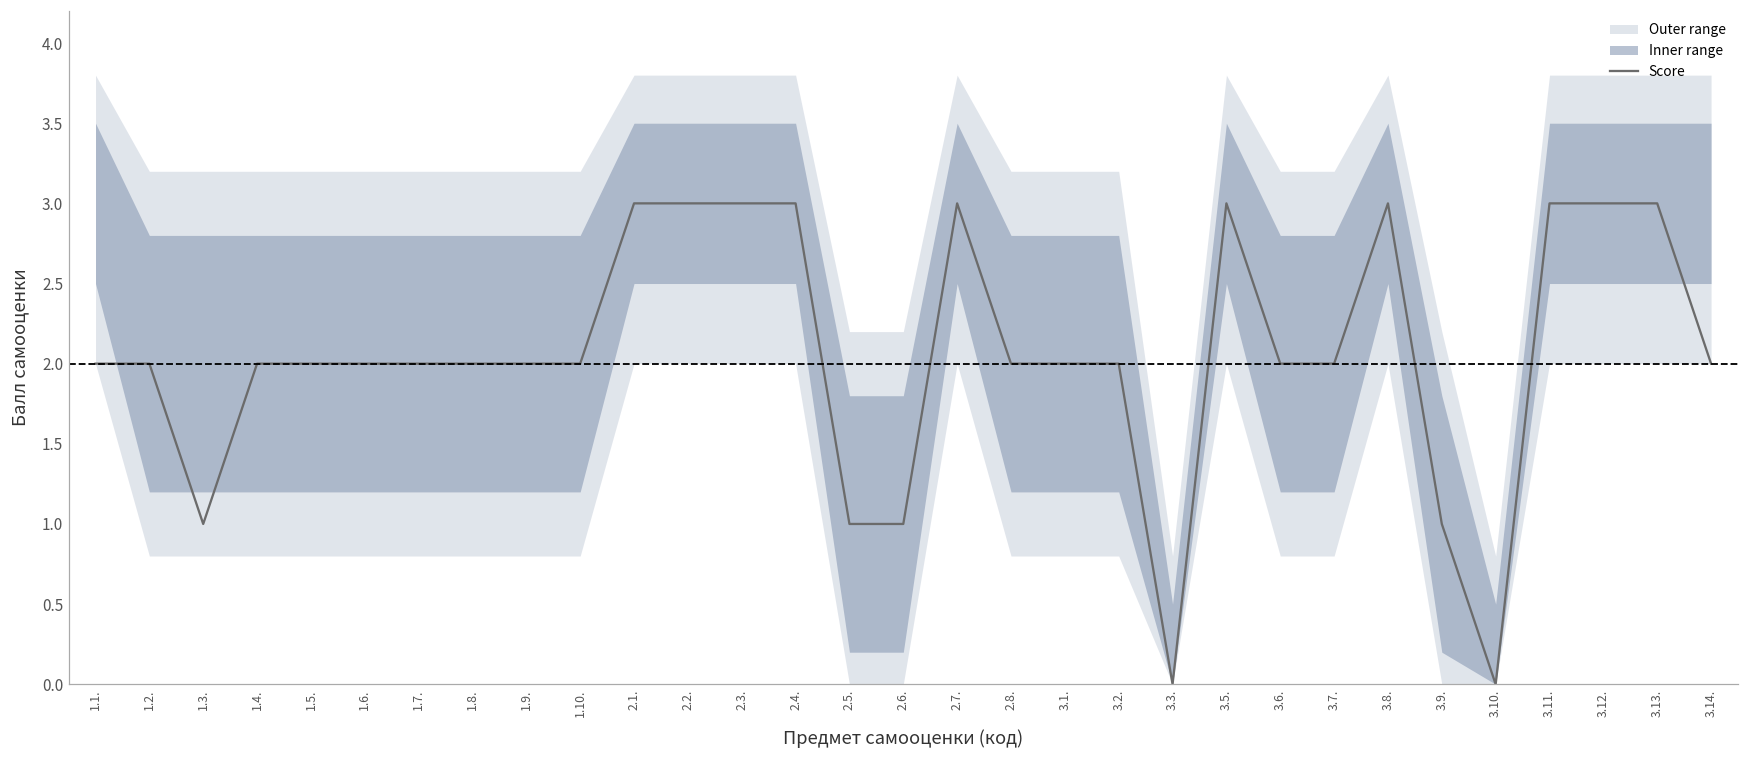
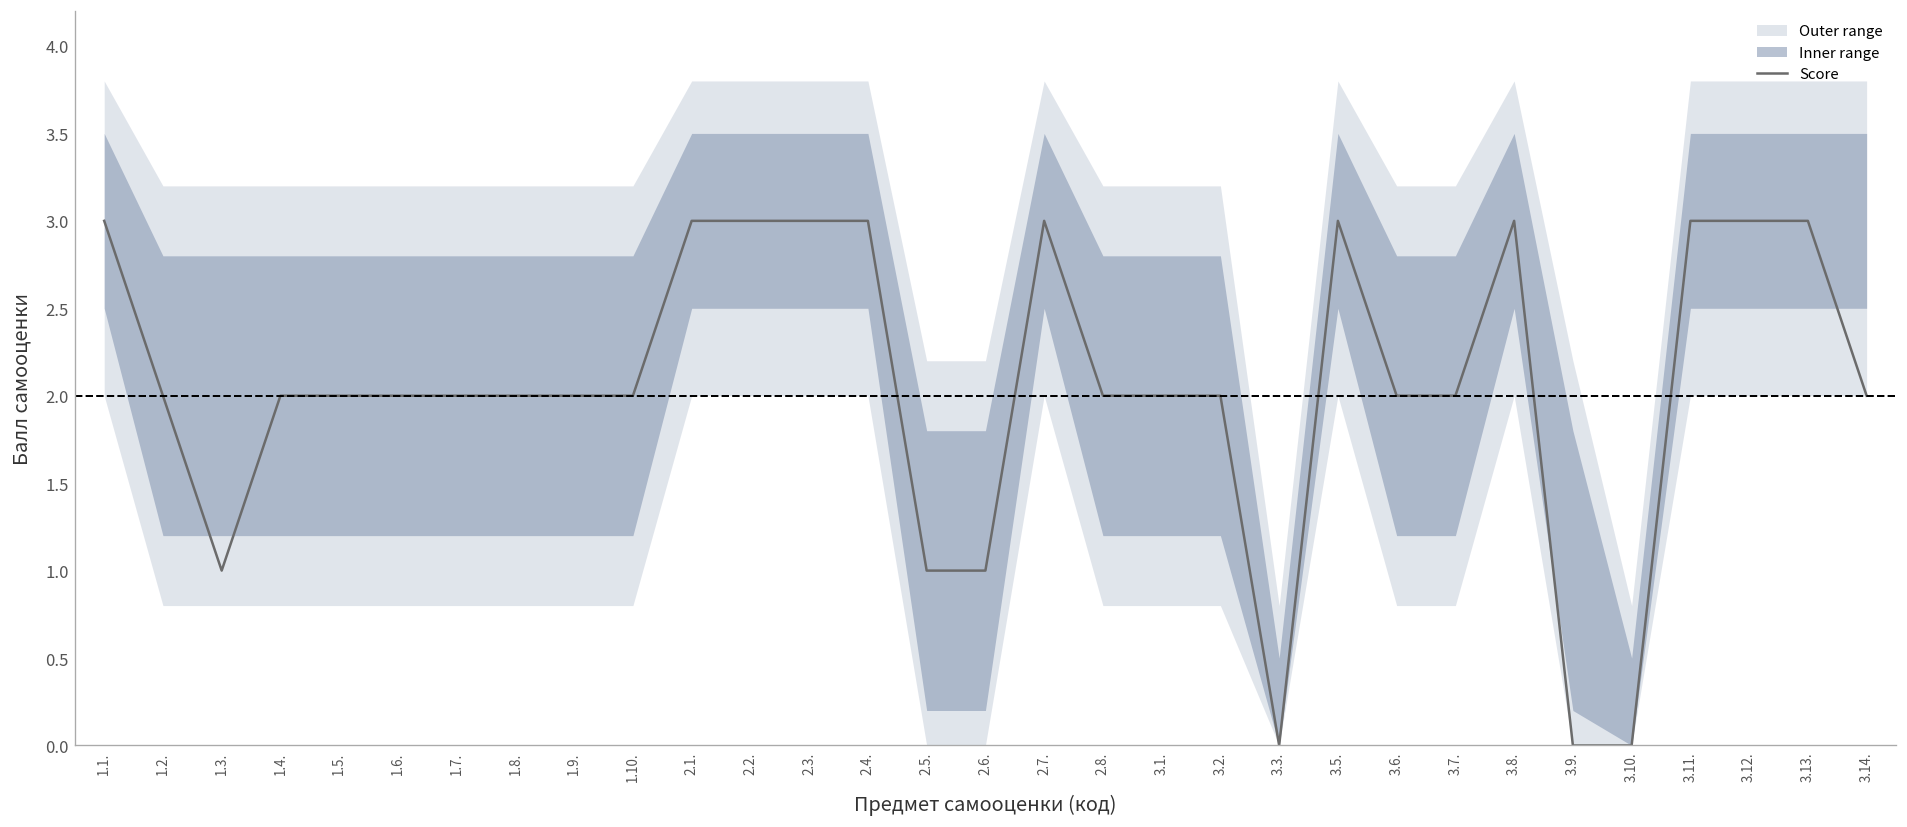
  {
    "Score": {
-     "1.1.": 2,
+     "1.1.": 3,
      "1.2.": 2,
      "1.3.": 1,
      "1.4.": 2,
      "1.5.": 2,
      "1.6.": 2,
      "1.7.": 2,
      "1.8.": 2,
      "1.9.": 2,
      "1.10.": 2,
      "2.1.": 3,
      "2.2.": 3,
      "2.3.": 3,
      "2.4.": 3,
      "2.5.": 1,
      "2.6.": 1,
      "2.7.": 3,
      "2.8.": 2,
      "3.1.": 2,
      "3.2.": 2,
      "3.3.": 0,
      "3.5.": 3,
      "3.6.": 2,
      "3.7.": 2,
      "3.8.": 3,
-     "3.9.": 1,
+     "3.9.": 0,
      "3.10.": 0,
      "3.11.": 3,
      "3.12.": 3,
      "3.13.": 3,
      "3.14.": 2
    }
  }
